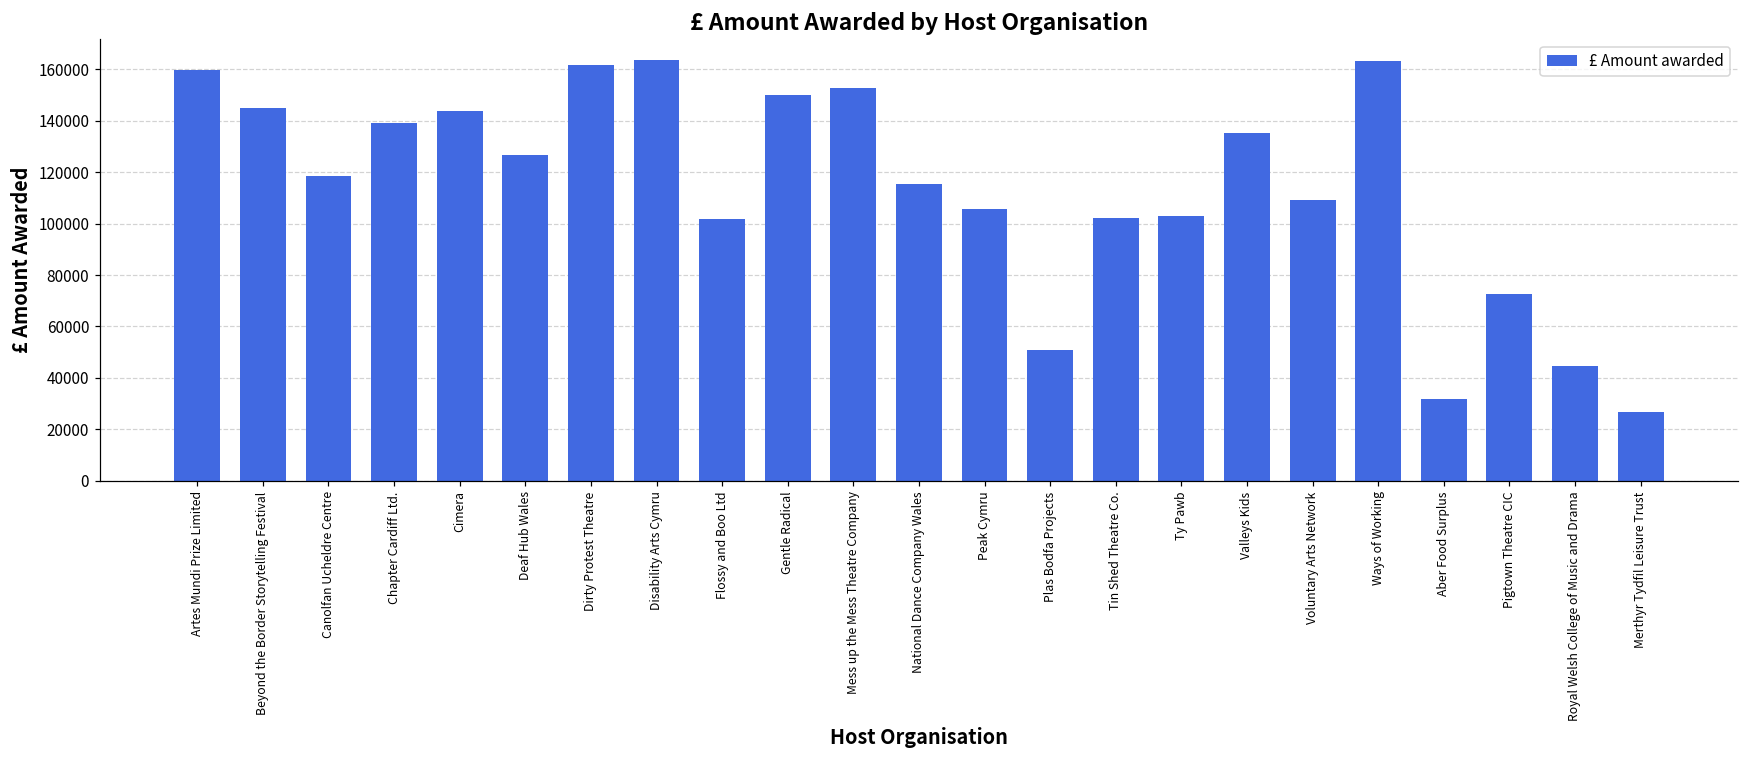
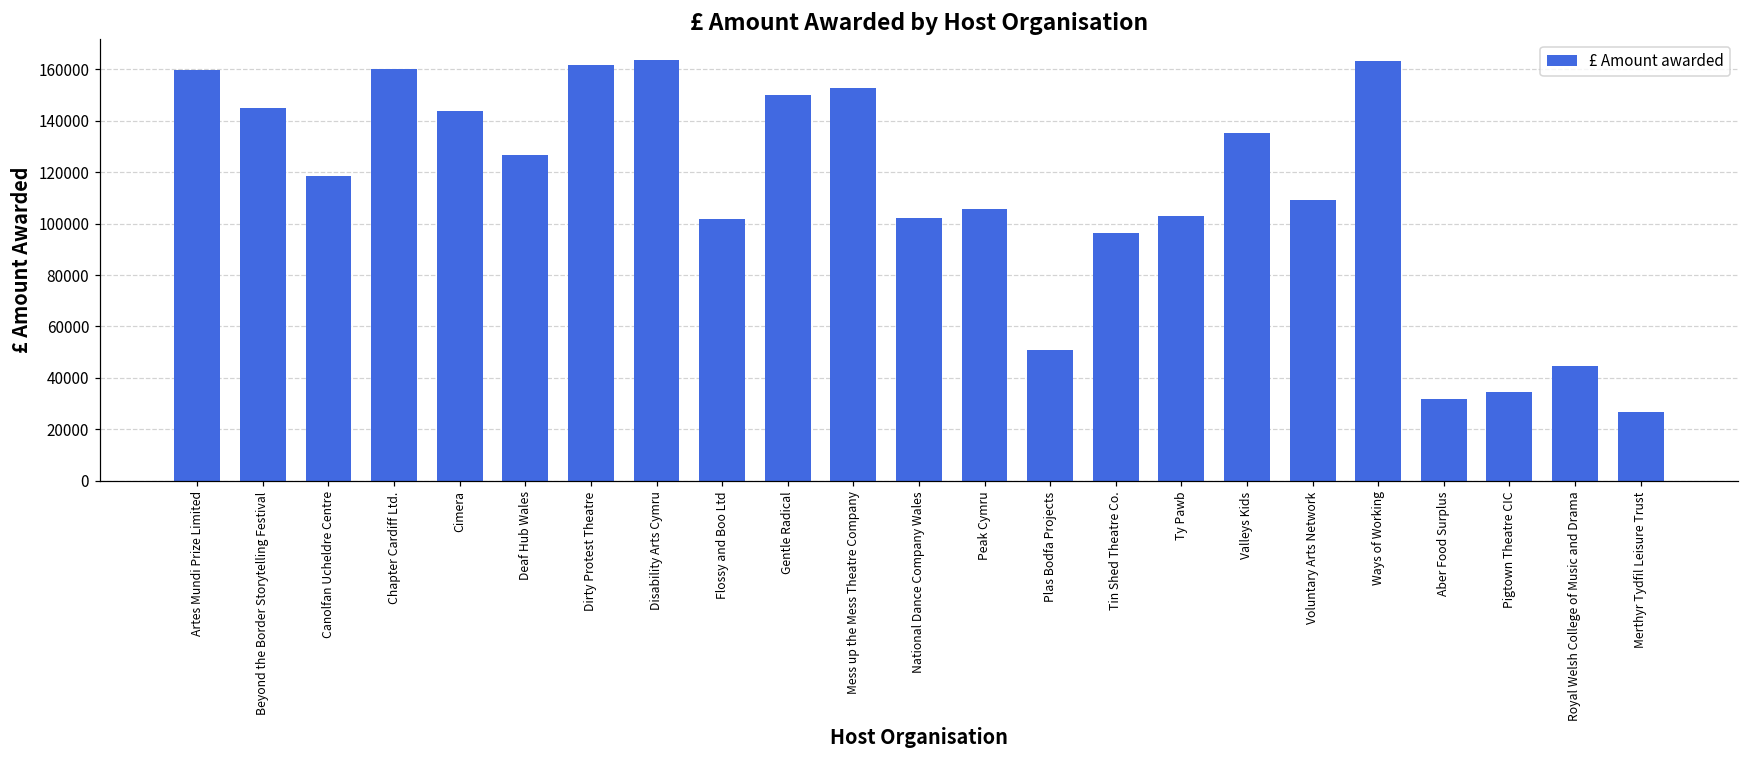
  {
    "Artes Mundi Prize Limited": 160000,
    "Beyond the Border Storytelling Festival": 145000,
    "Canolfan Ucheldre Centre": 119000,
-   "Chapter Cardiff Ltd.": 139000,
+   "Chapter Cardiff Ltd.": 160000,
    "Cimera": 144000,
    "Deaf Hub Wales": 127000,
    "Dirty Protest Theatre": 162000,
    "Disability Arts Cymru": 164000,
    "Flossy and Boo Ltd": 102000,
    "Gentle Radical": 150000,
    "Mess up the Mess Theatre Company": 153000,
-   "National Dance Company Wales": 116000,
+   "National Dance Company Wales": 102000,
    "Peak Cymru": 106000,
    "Plas Bodfa Projects": 51000,
-   "Tin Shed Theatre Co.": 102000,
+   "Tin Shed Theatre Co.": 96000,
    "Ty Pawb": 103000,
    "Valleys Kids": 135000,
    "Voluntary Arts Network": 109000,
    "Ways of Working": 163000,
    "Aber Food Surplus": 32000,
-   "Pigtown Theatre CIC": 73000,
+   "Pigtown Theatre CIC": 35000,
    "Royal Welsh College of Music and Drama": 45000,
    "Merthyr Tydfil Leisure Trust": 27000
  }
